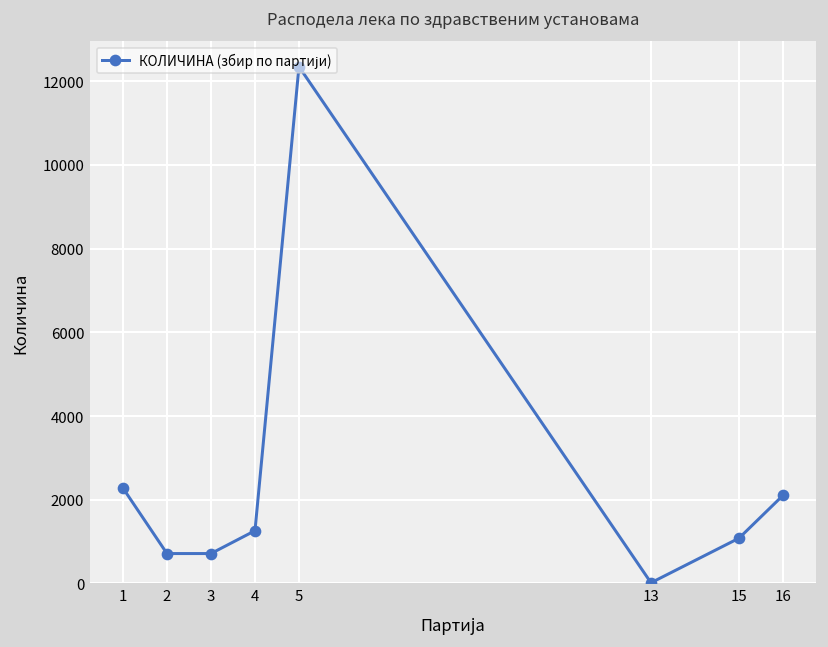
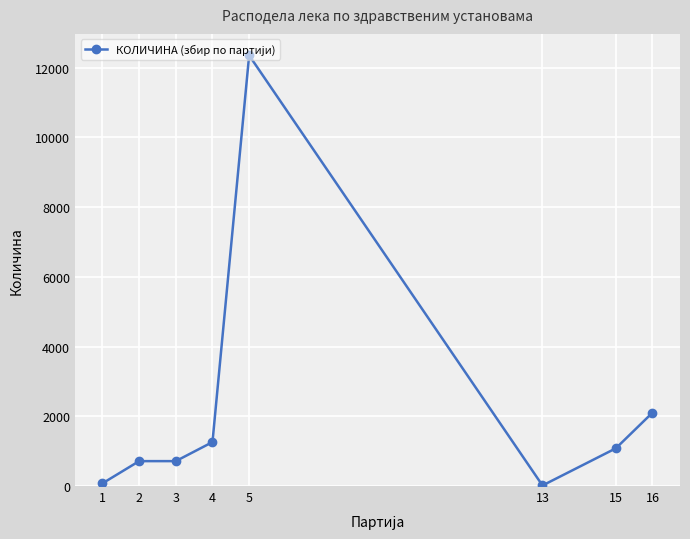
  {
-   "1": 2300,
+   "1": 100,
    "2": 700,
    "3": 700,
    "4": 1300,
    "13": 0,
    "15": 1100,
    "16": 2100
  }
